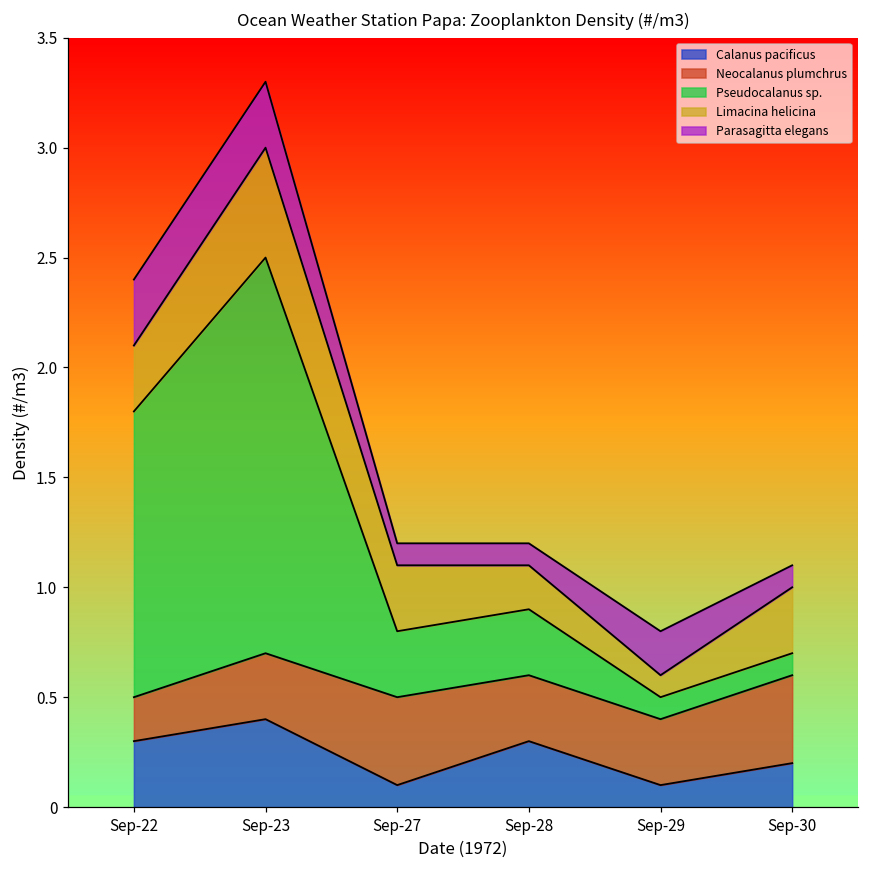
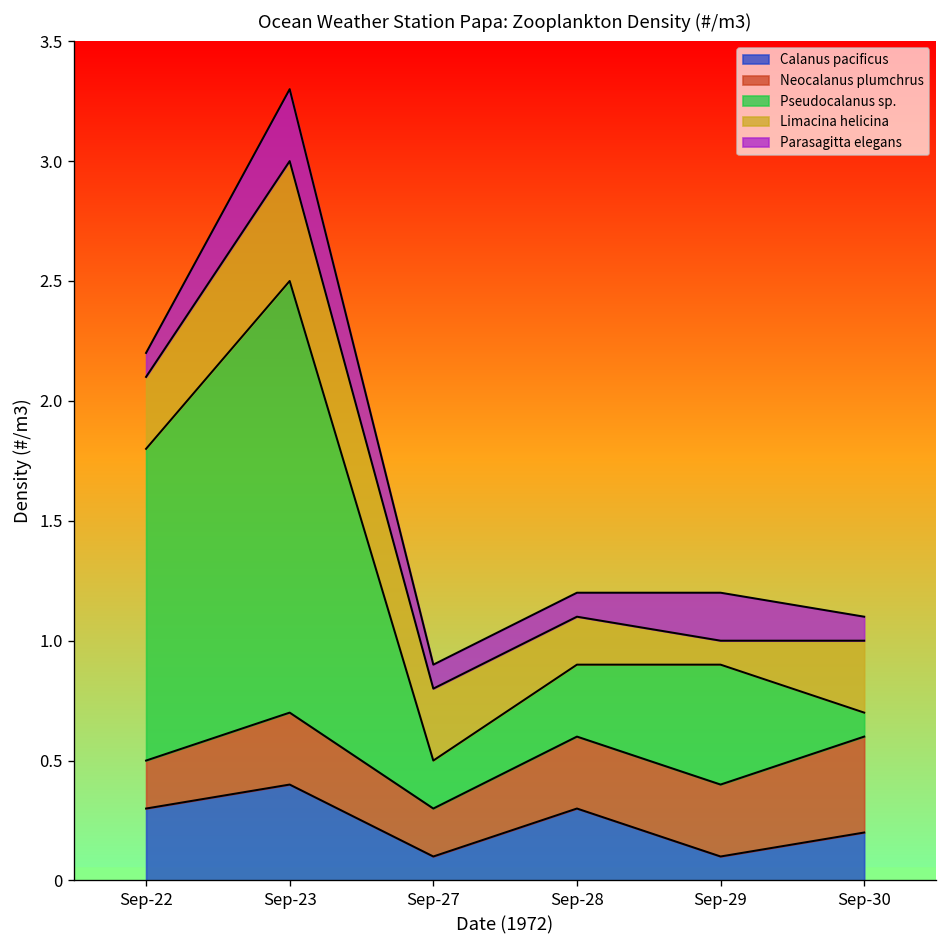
  {
    "Calanus pacificus": {
      "Sep-22": 0.3,
      "Sep-23": 0.4,
      "Sep-27": 0.1,
      "Sep-28": 0.3,
      "Sep-29": 0.1,
      "Sep-30": 0.2
    },
    "Neocalanus plumchrus": {
      "Sep-22": 0.2,
      "Sep-23": 0.3,
-     "Sep-27": 0.4,
+     "Sep-27": 0.2,
      "Sep-28": 0.3,
      "Sep-29": 0.3,
      "Sep-30": 0.4
    },
    "Pseudocalanus sp.": {
      "Sep-22": 1.3,
      "Sep-23": 1.8,
-     "Sep-27": 0.3,
+     "Sep-27": 0.2,
      "Sep-28": 0.3,
-     "Sep-29": 0.1,
+     "Sep-29": 0.5,
      "Sep-30": 0.1
    },
    "Limacina helicina": {
      "Sep-22": 0.3,
      "Sep-23": 0.5,
      "Sep-27": 0.3,
      "Sep-28": 0.2,
      "Sep-29": 0.1,
      "Sep-30": 0.3
    },
    "Parasagitta elegans": {
-     "Sep-22": 0.3,
+     "Sep-22": 0.1,
      "Sep-23": 0.3,
      "Sep-27": 0.1,
      "Sep-28": 0.1,
      "Sep-29": 0.2,
      "Sep-30": 0.1
    }
  }
